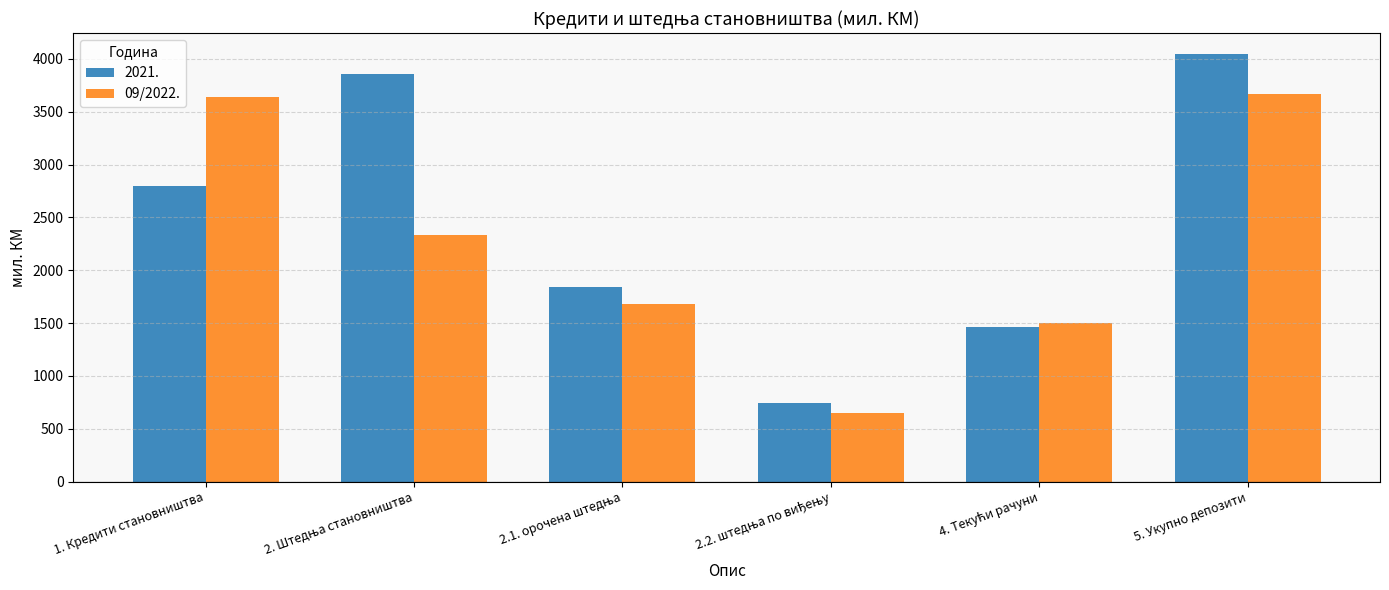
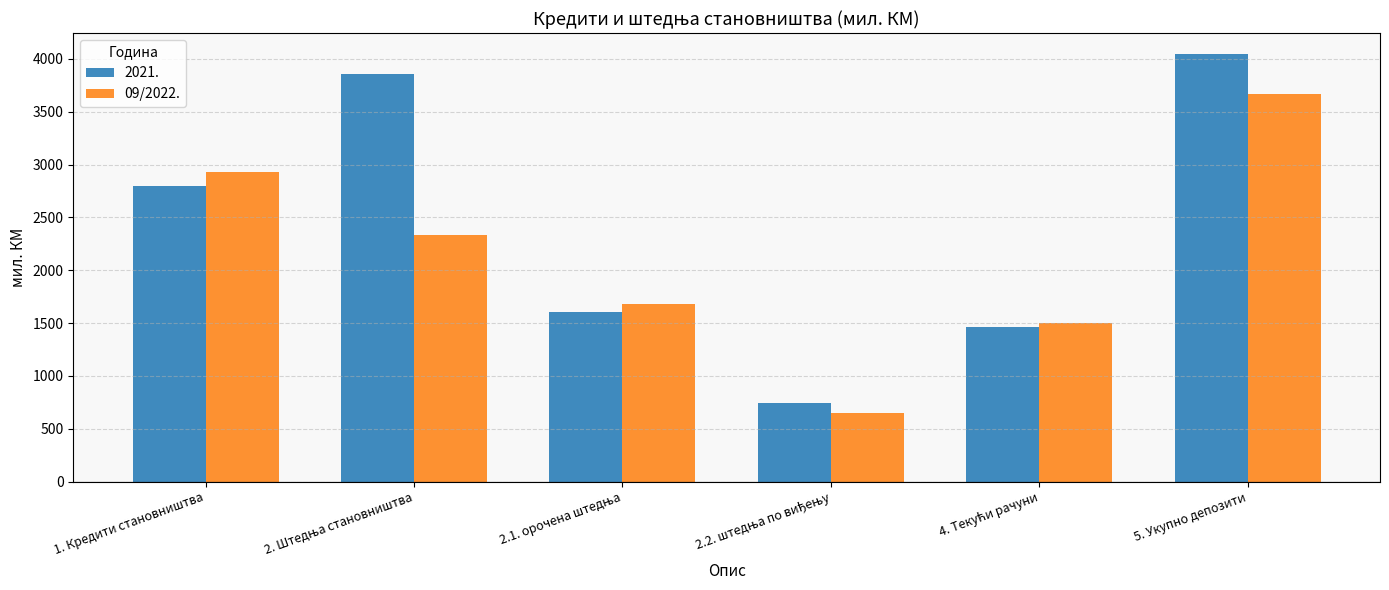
  {
    "2021.": {
      "1. Кредити становништва": 2790,
      "2. Штедња становништва": 3850,
-     "2.1. орочена штедња": 1840,
+     "2.1. орочена штедња": 1610,
      "2.2. штедња по виђењу": 740,
      "4. Текући рачуни": 1460,
      "5. Укупно депозити": 4040
    },
    "09/2022.": {
-     "1. Кредити становништва": 3640,
+     "1. Кредити становништва": 2930,
      "2. Штедња становништва": 2330,
      "2.1. орочена штедња": 1680,
      "2.2. штедња по виђењу": 650,
      "4. Текући рачуни": 1500,
      "5. Укупно депозити": 3670
    }
  }
